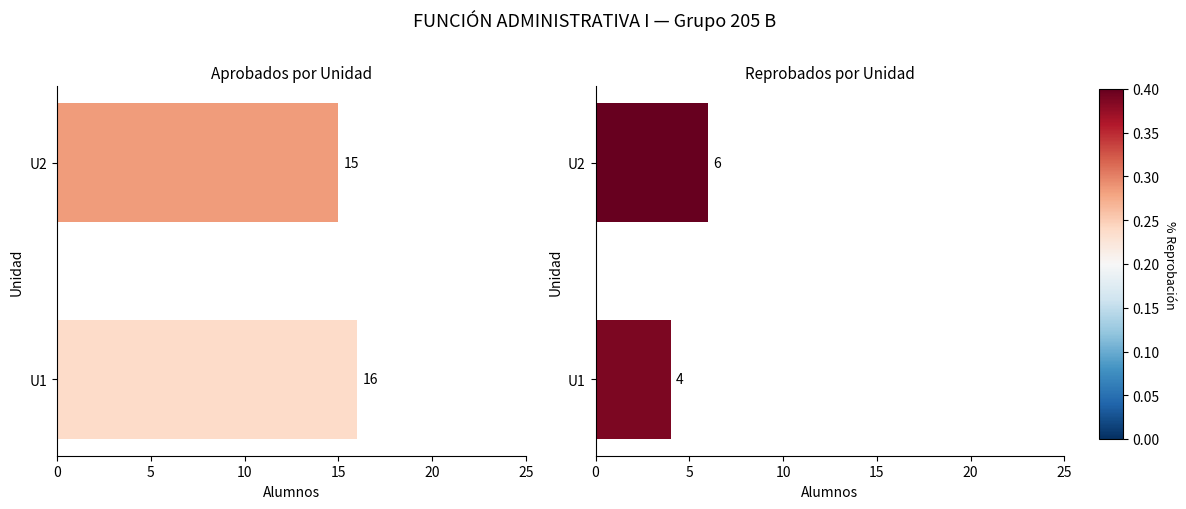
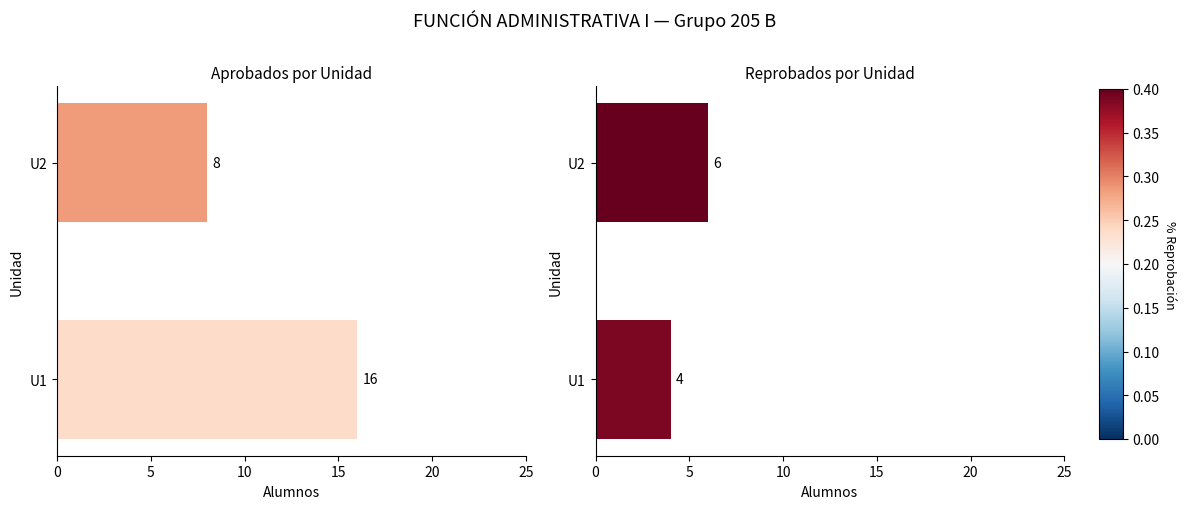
  {
    "Aprobados por Unidad": {
-     "U2": 15,
+     "U2": 8,
      "U1": 16
    },
    "Reprobados por Unidad": {
      "U2": 6,
      "U1": 4
    }
  }
